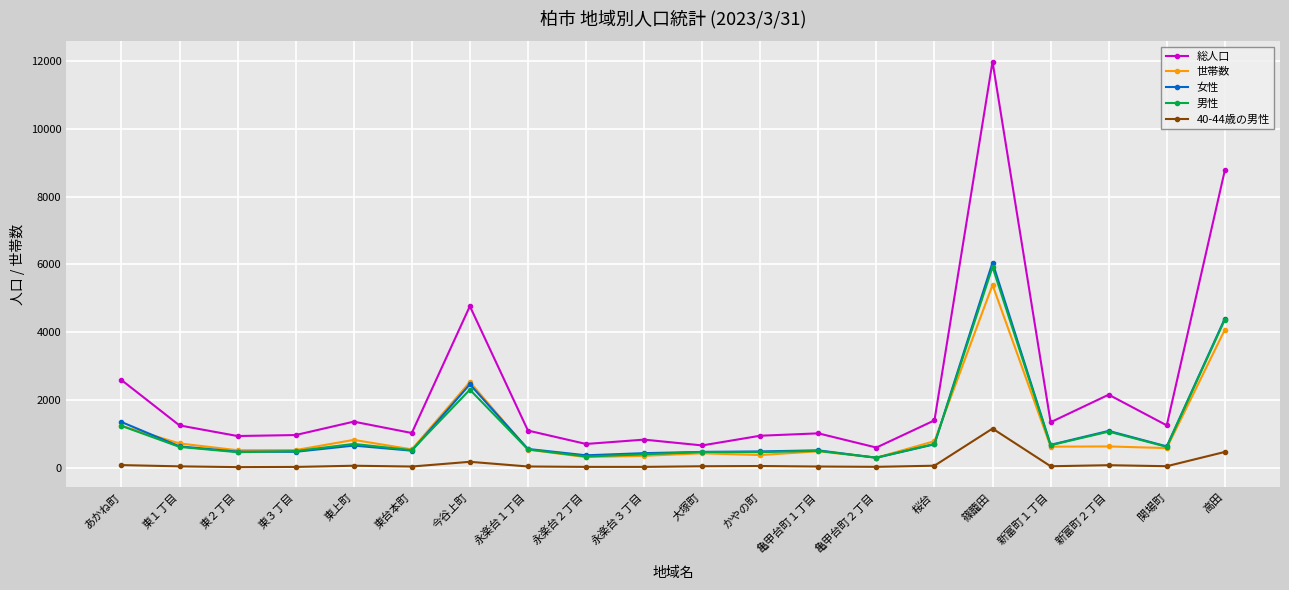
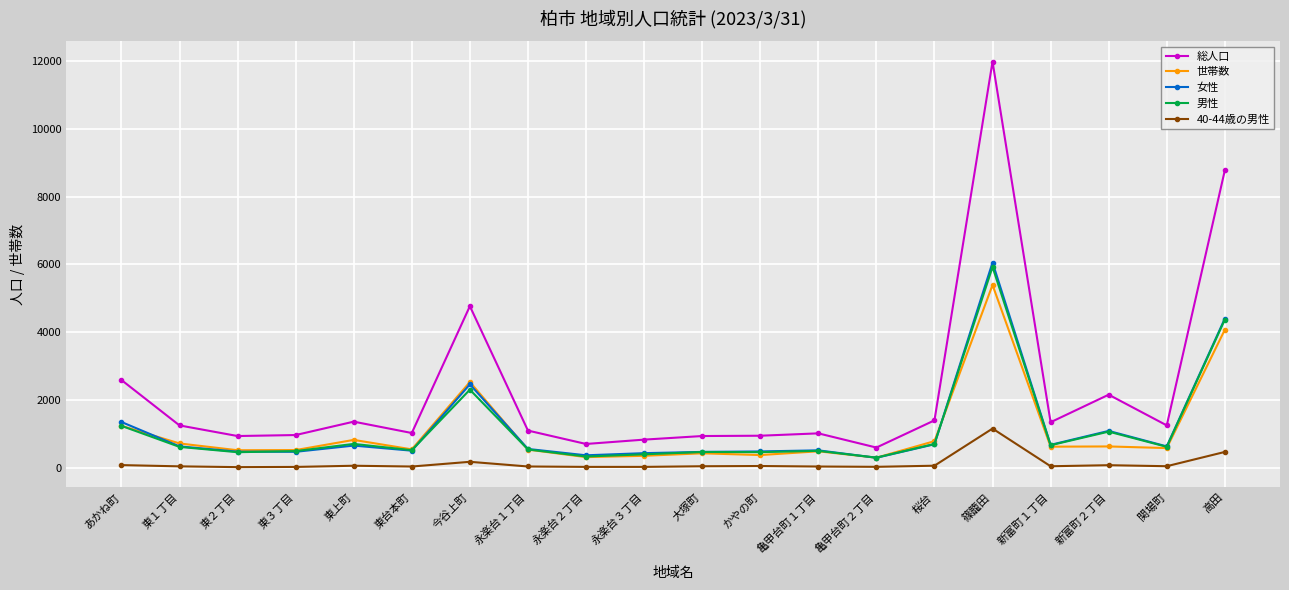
  {
    "総人口": {
      "あかね町": 2600,
      "東１丁目": 1300,
      "東２丁目": 900,
      "東３丁目": 1000,
      "東上町": 1400,
      "東台本町": 1000,
      "今谷上町": 4800,
      "永楽台１丁目": 1100,
      "永楽台２丁目": 700,
      "永楽台３丁目": 800,
-     "大塚町": 700,
+     "大塚町": 900,
      "かやの町": 900,
      "亀甲台町１丁目": 1000,
      "亀甲台町２丁目": 600,
      "桜台": 1400,
      "篠籠田": 12000,
      "新富町１丁目": 1300,
      "新富町２丁目": 2200,
      "関場町": 1300,
      "高田": 8800
    },
    "世帯数": {
      "東１丁目": 700,
      "東上町": 800,
      "かやの町": 400,
      "桜台": 800,
      "篠籠田": 5400,
      "新富町２丁目": 600,
      "高田": 4100
    },
    "女性": {
      "あかね町": 1400,
      "篠籠田": 6100
    },
    "男性": {
      "今谷上町": 2300,
      "篠籠田": 5900
    },
    "40-44歳の男性": {
      "あかね町": 100,
      "東１丁目": 0,
      "東２丁目": 0,
      "東３丁目": 0,
      "東上町": 100,
      "東台本町": 0,
      "今谷上町": 200,
      "永楽台１丁目": 0,
      "永楽台２丁目": 0,
      "永楽台３丁目": 0,
      "大塚町": 0,
      "かやの町": 100,
      "亀甲台町１丁目": 0,
      "亀甲台町２丁目": 0,
      "桜台": 100,
      "篠籠田": 1200,
      "新富町１丁目": 0,
      "新富町２丁目": 100,
      "関場町": 0,
      "高田": 500
    }
  }
